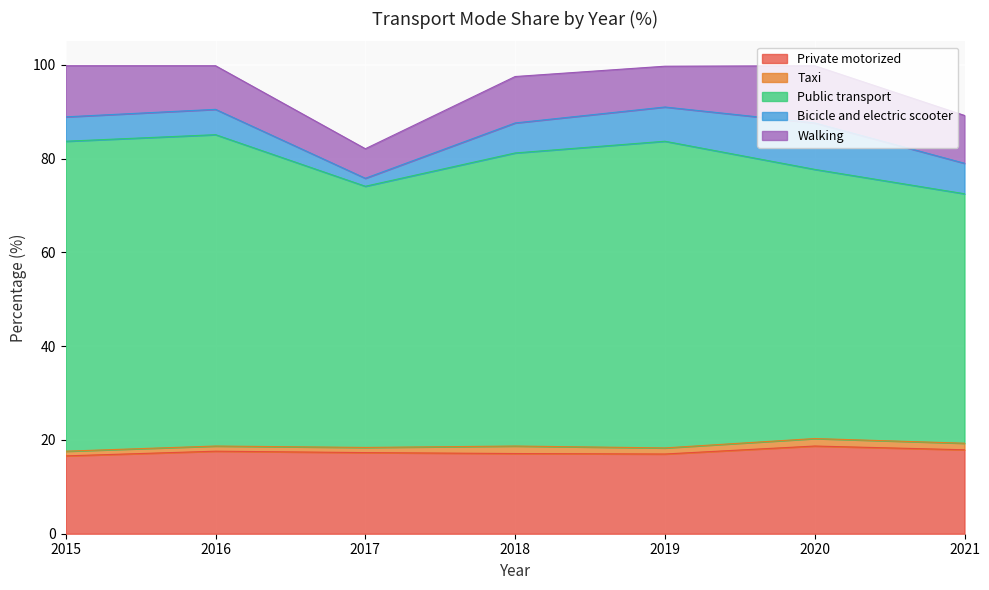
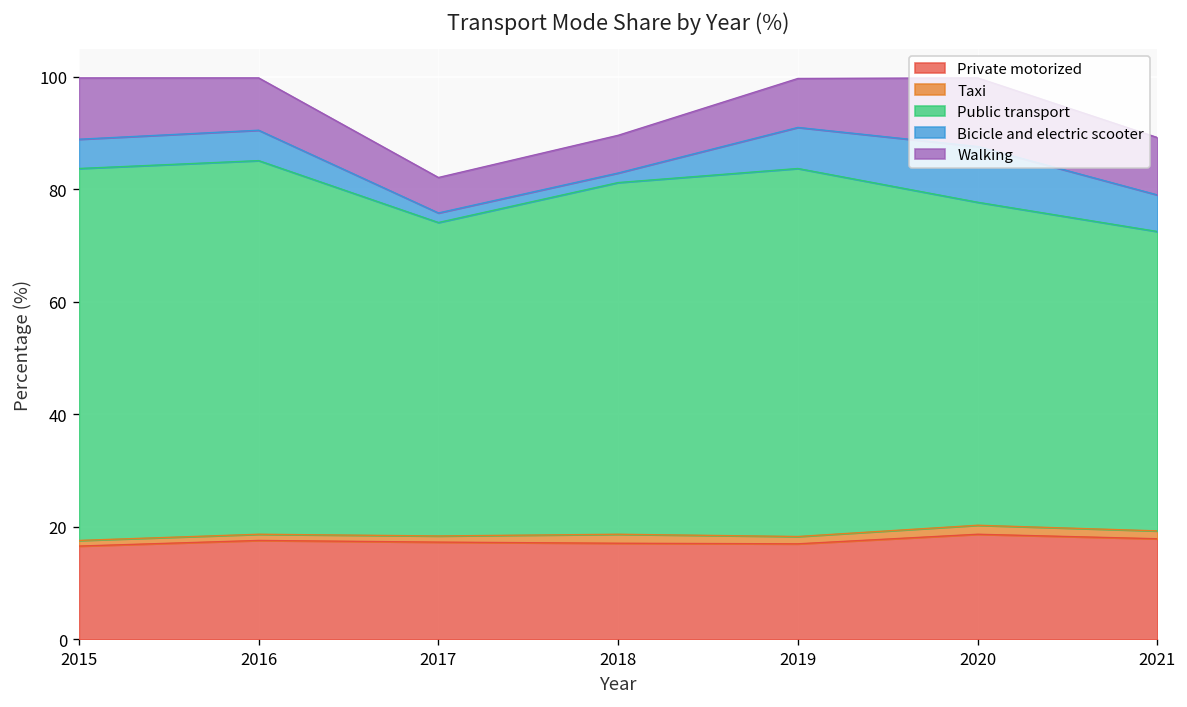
  {
    "Public transport": {
      "2015": 66,
      "2016": 66,
      "2017": 56,
      "2018": 63,
      "2019": 65,
      "2020": 57,
      "2021": 53
    },
    "Bicicle and electric scooter": {
      "2015": 5,
      "2016": 5,
      "2017": 2,
-     "2018": 6,
+     "2018": 2,
      "2019": 7,
      "2021": 7
    },
    "Walking": {
      "2015": 11,
      "2016": 9,
      "2017": 6,
-     "2018": 10,
+     "2018": 7,
      "2019": 9,
      "2021": 10
    }
  }
